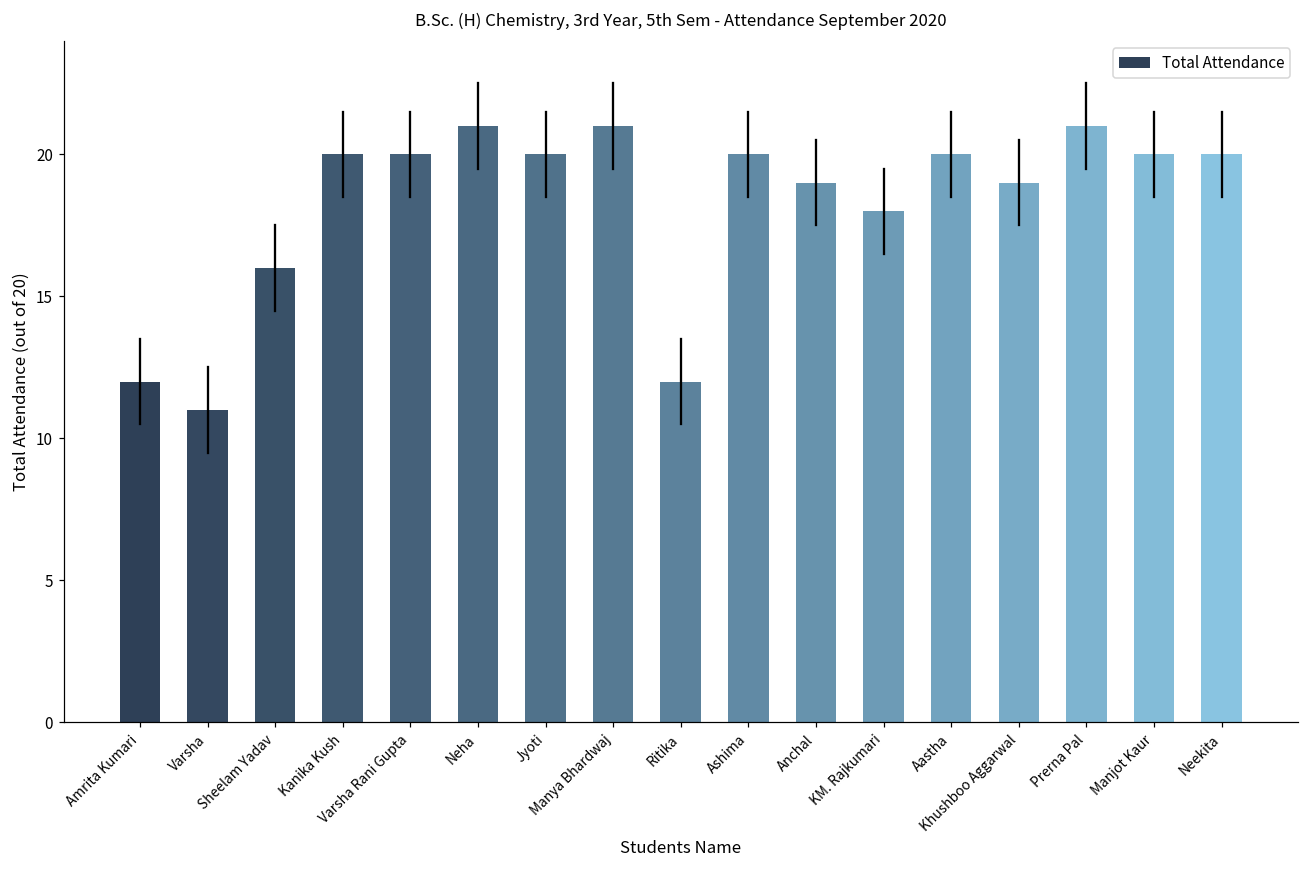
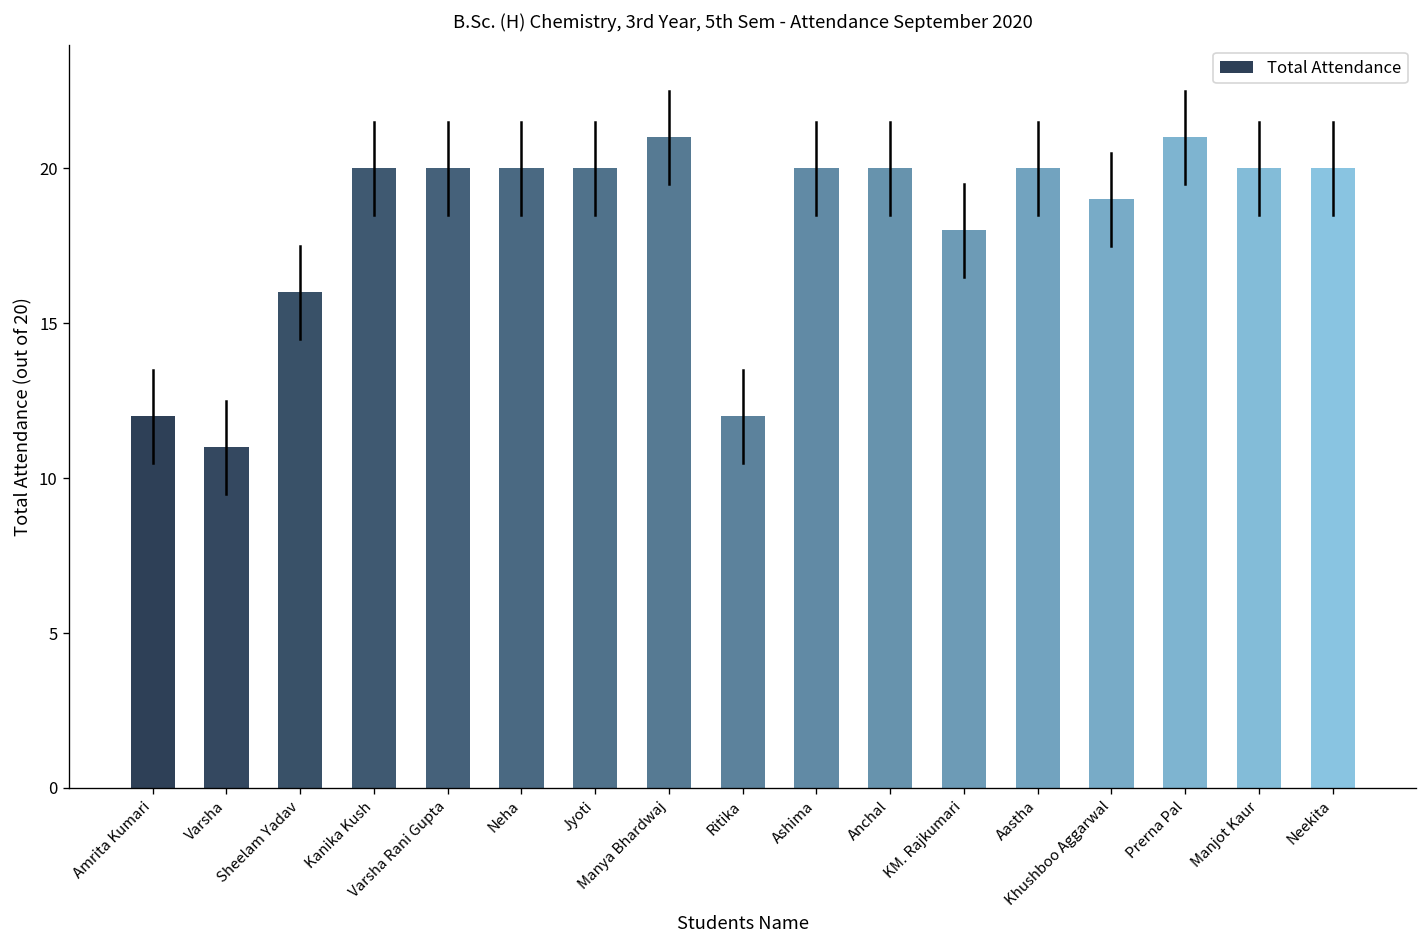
  {
    "Total Attendance": {
      "Amrita Kumari": 12,
      "Varsha": 11,
      "Sheelam Yadav": 16,
      "Kanika Kush": 20,
      "Varsha Rani Gupta": 20,
-     "Neha": 21,
+     "Neha": 20,
      "Jyoti": 20,
      "Manya Bhardwaj": 21,
      "Ritika": 12,
      "Ashima": 20,
-     "Anchal": 19,
+     "Anchal": 20,
      "KM. Rajkumari": 18,
      "Aastha": 20,
      "Khushboo Aggarwal": 19,
      "Prerna Pal": 21,
      "Manjot Kaur": 20,
      "Neekita": 20
    }
  }
